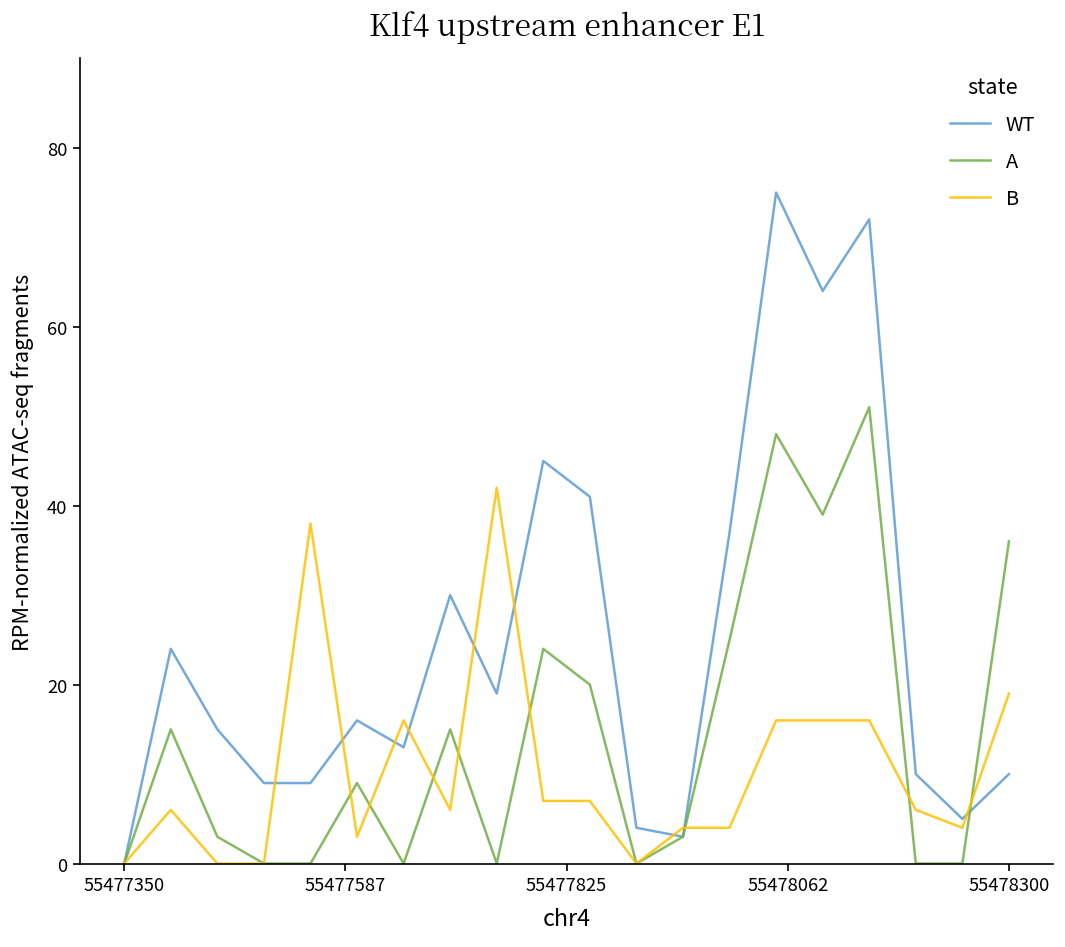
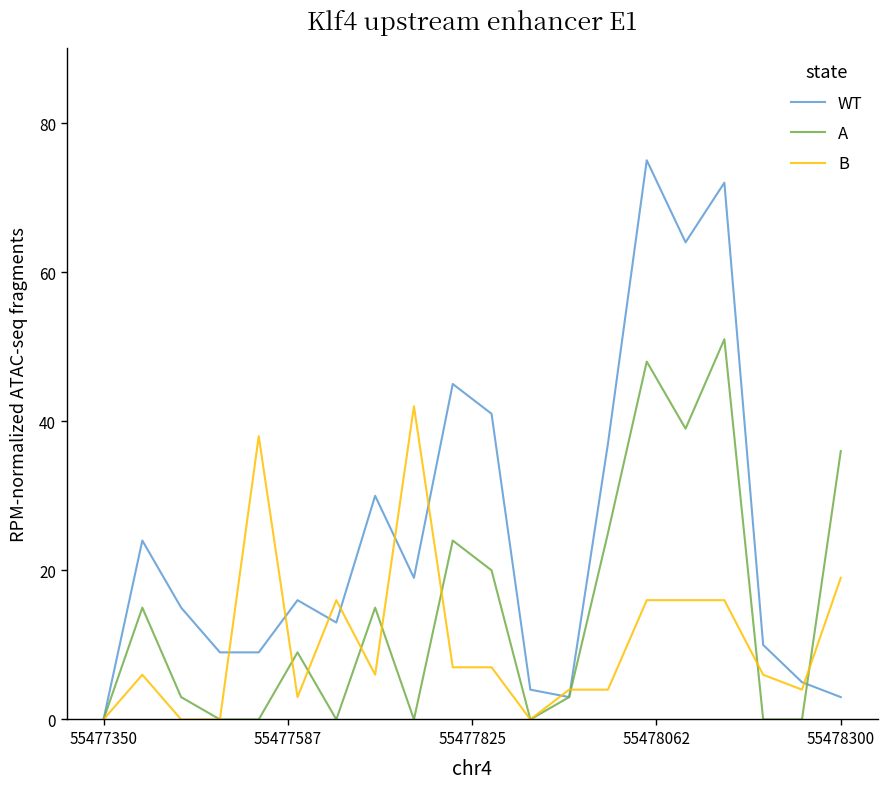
  {
    "WT": {
-     "55478300": 10
+     "55478300": 3
    },
    "A": {
      "55478300": 36
    },
    "B": {
      "55478300": 19
    }
  }
